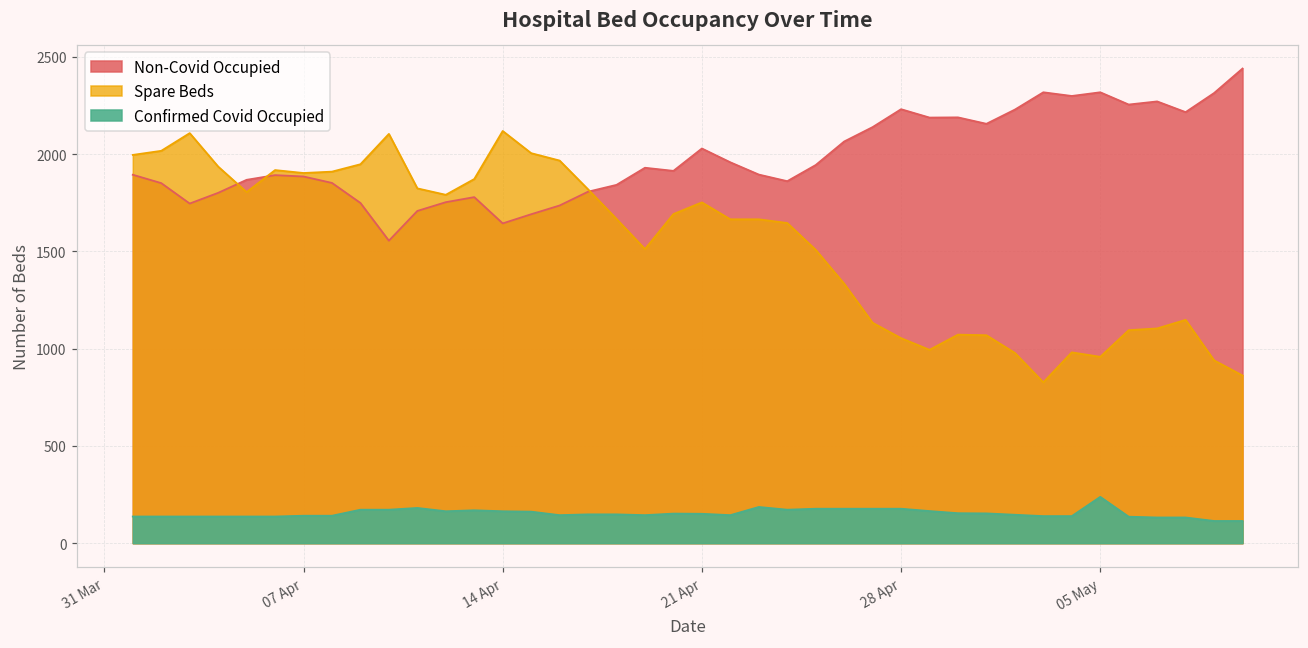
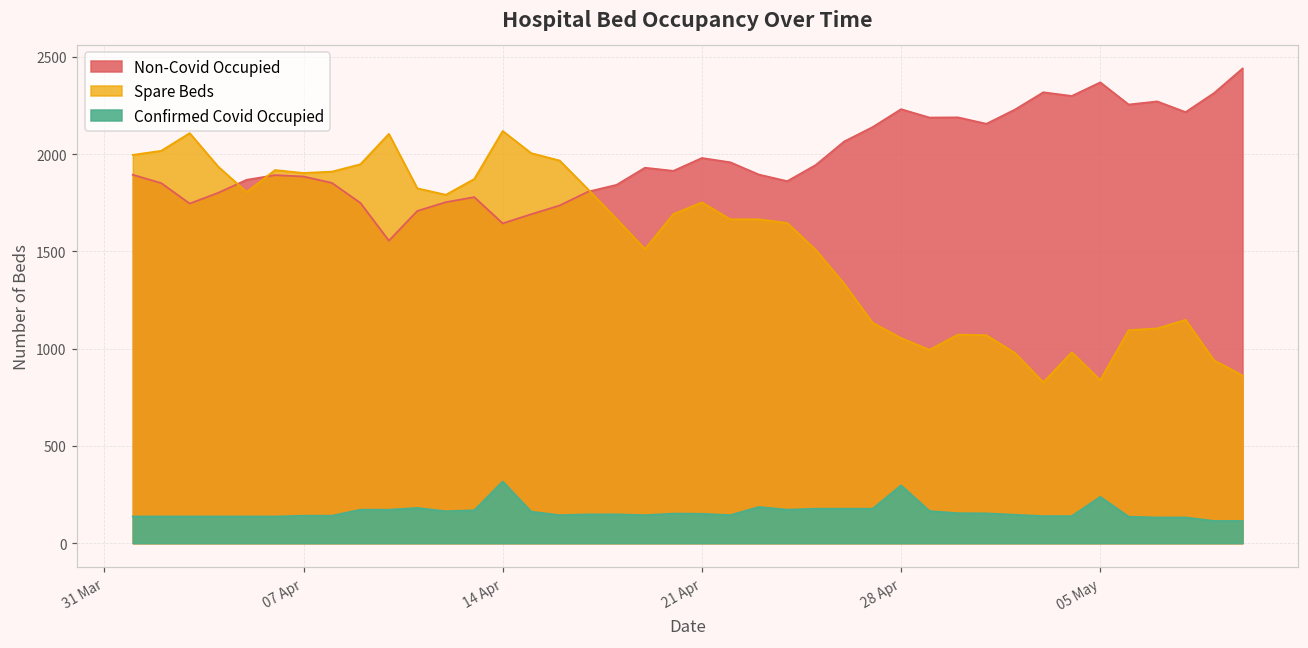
  {
    "Non-Covid Occupied": {
      "07 Apr": 1890,
      "14 Apr": 1640,
-     "21 Apr": 2030,
+     "21 Apr": 1980,
      "28 Apr": 2230,
-     "05 May": 2320
+     "05 May": 2370
    },
    "Spare Beds": {
      "07 Apr": 1900,
      "14 Apr": 2120,
      "21 Apr": 1750,
      "28 Apr": 1050,
-     "05 May": 960
+     "05 May": 840
    },
    "Confirmed Covid Occupied": {
      "07 Apr": 140,
-     "14 Apr": 160,
+     "14 Apr": 320,
      "21 Apr": 150,
-     "28 Apr": 180,
+     "28 Apr": 300,
      "05 May": 240
    }
  }
